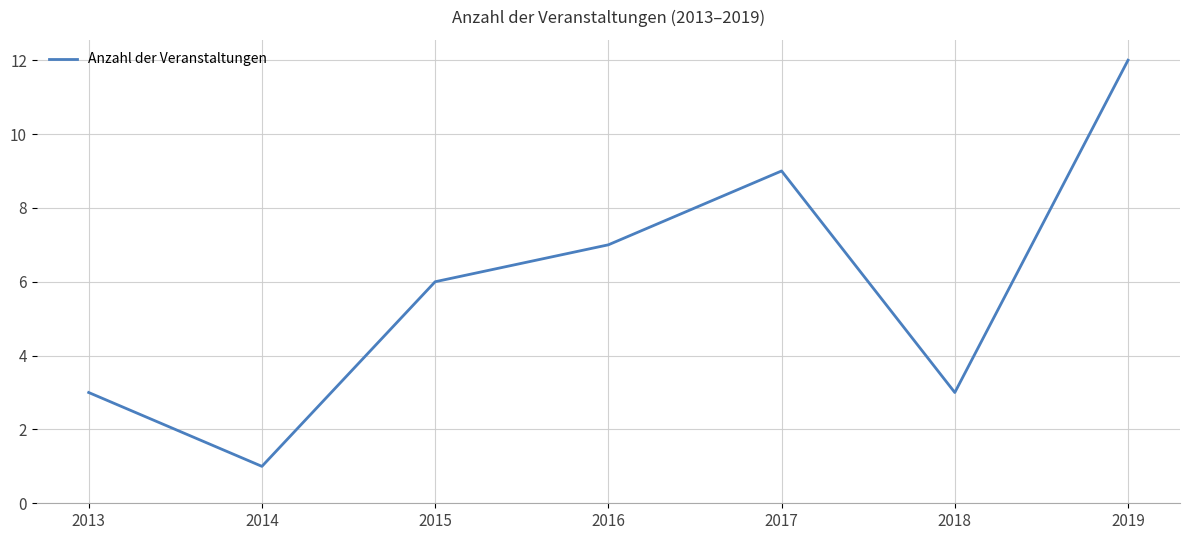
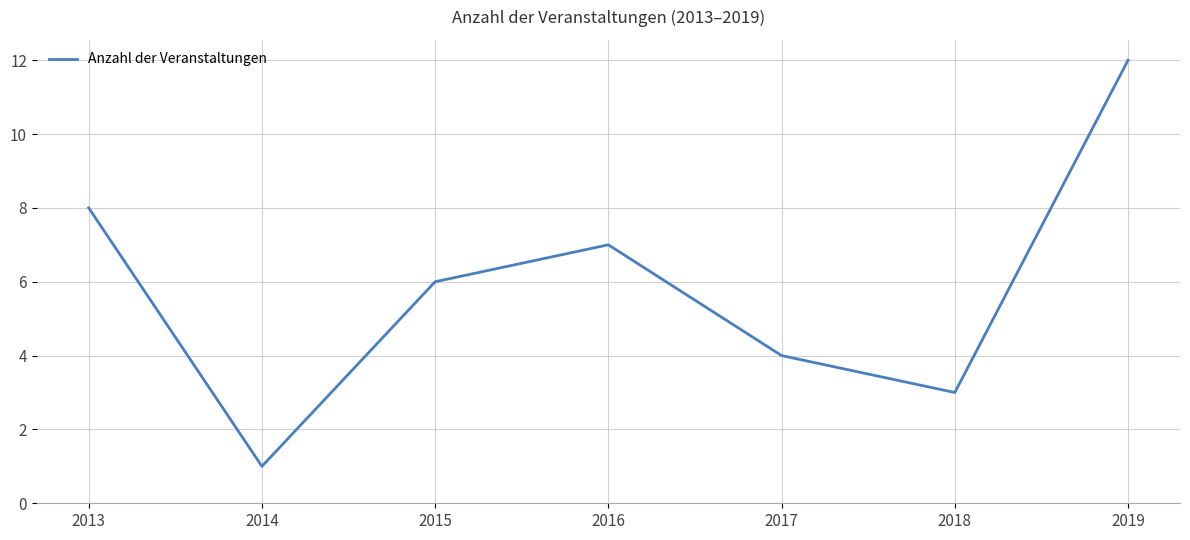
  {
-   "2013": 3,
+   "2013": 8,
    "2014": 1,
    "2015": 6,
    "2016": 7,
-   "2017": 9,
+   "2017": 4,
    "2018": 3,
    "2019": 12
  }
